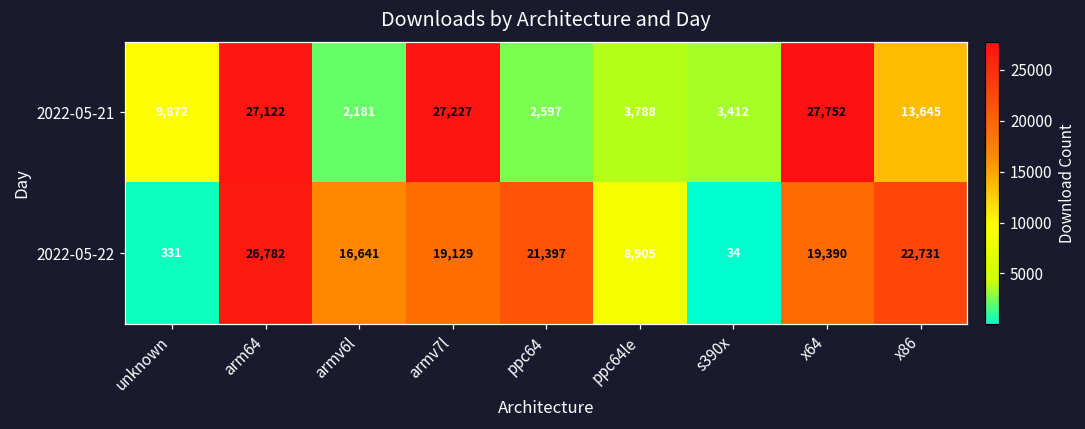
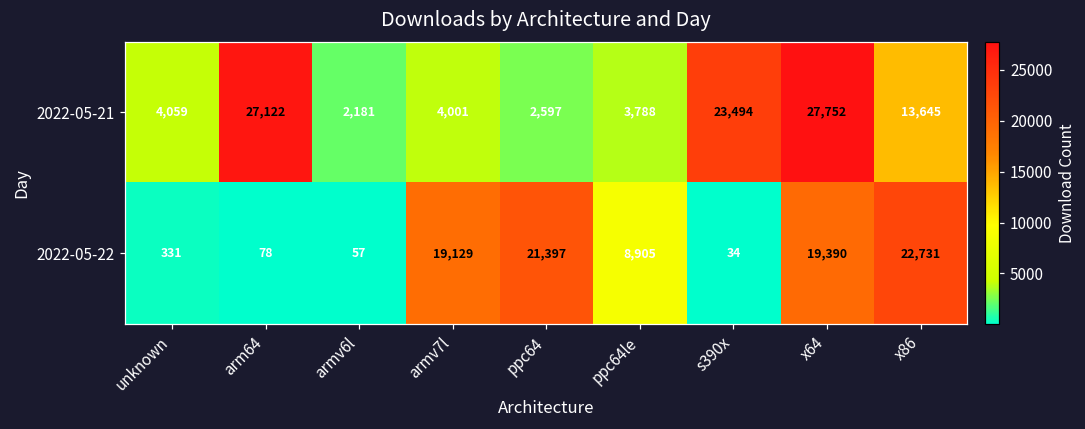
  {
    "2022-05-21": {
-     "unknown": "9,872",
+     "unknown": "4,059",
      "arm64": "27,122",
      "armv6l": "2,181",
-     "armv7l": "27,227",
+     "armv7l": "4,001",
      "ppc64": "2,597",
      "ppc64le": "3,788",
-     "s390x": "3,412",
+     "s390x": "23,494",
      "x64": "27,752",
      "x86": "13,645"
    },
    "2022-05-22": {
      "unknown": "331",
-     "arm64": "26,782",
-     "armv6l": "16,641",
+     "arm64": "78",
+     "armv6l": "57",
      "armv7l": "19,129",
      "ppc64": "21,397",
      "ppc64le": "8,905",
      "s390x": "34",
      "x64": "19,390",
      "x86": "22,731"
    }
  }
